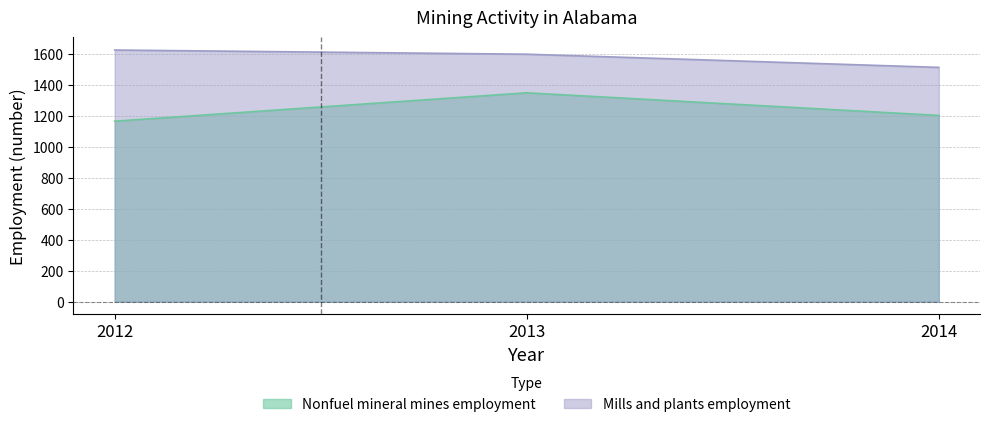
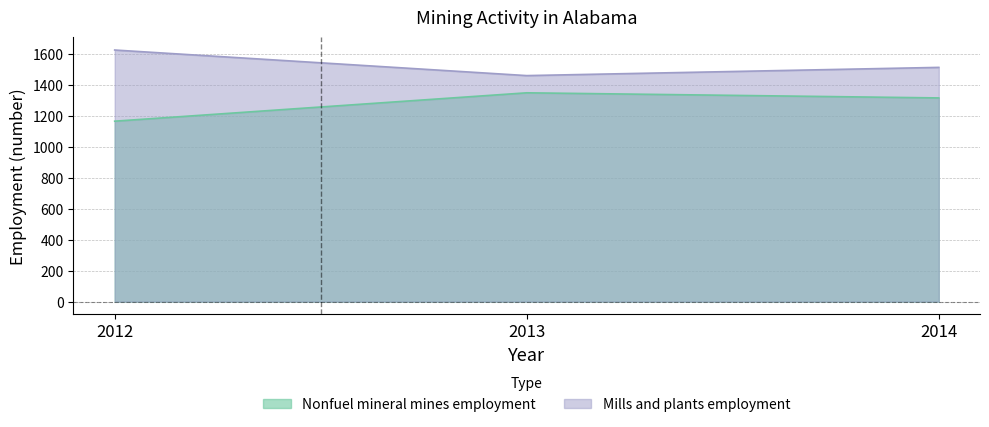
  {
    "Nonfuel mineral mines employment": {
      "2012": 1160,
      "2013": 1350,
-     "2014": 1200
+     "2014": 1310
    },
    "Mills and plants employment": {
      "2012": 1620,
-     "2013": 1600,
+     "2013": 1460,
      "2014": 1510
    }
  }
